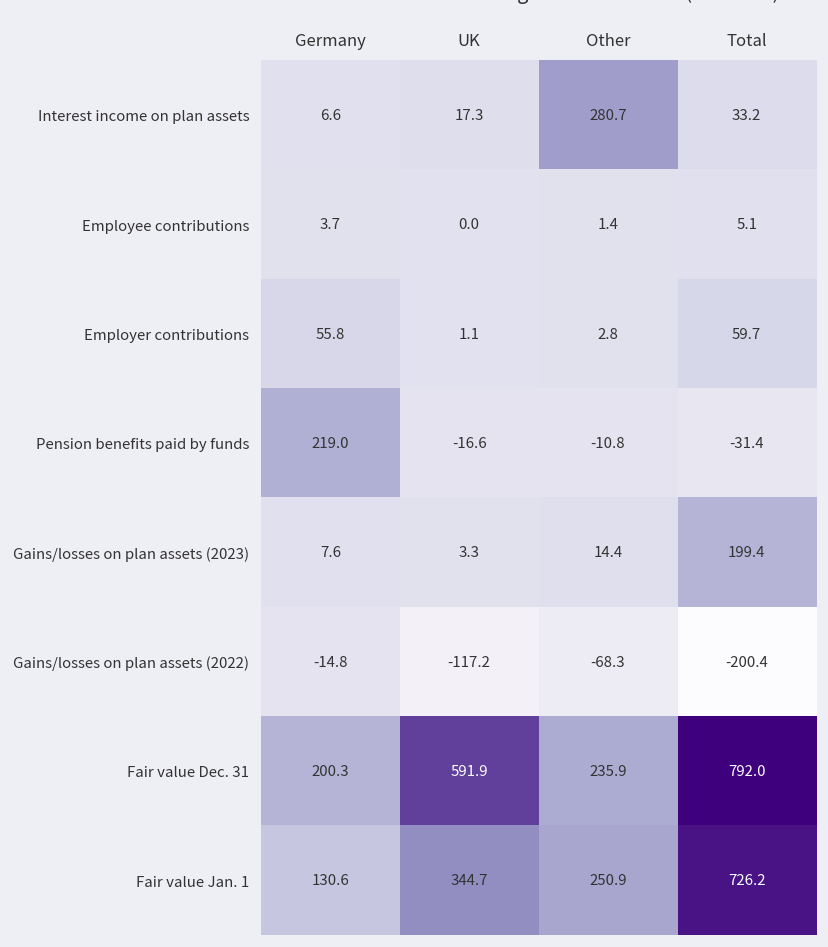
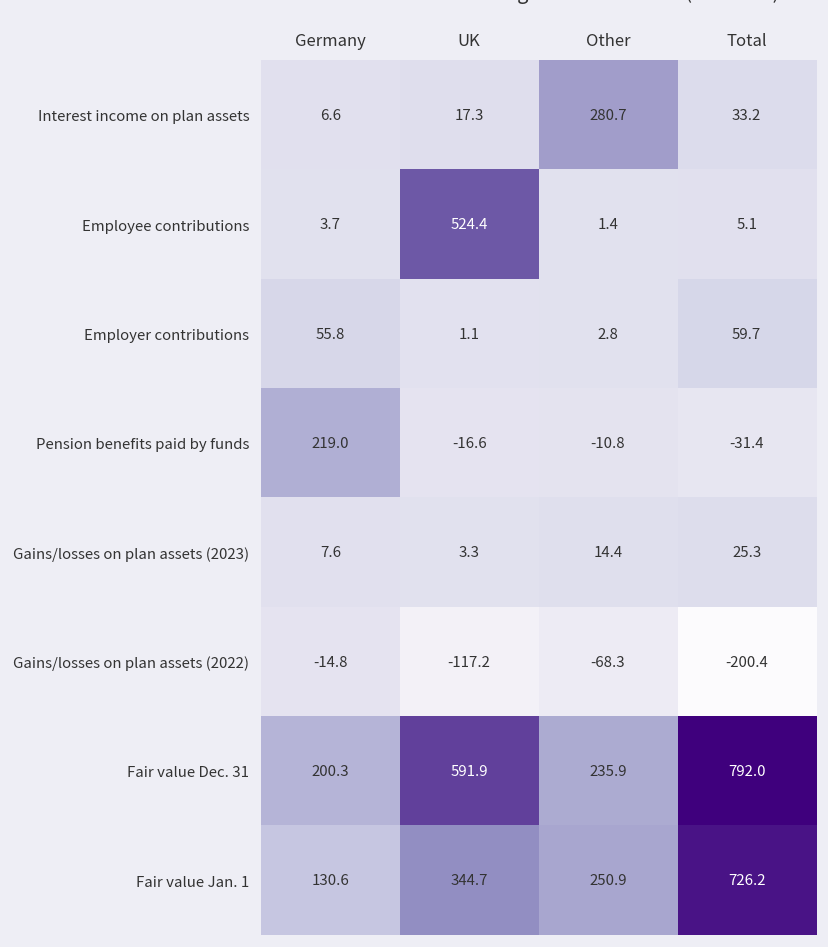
  {
    "Interest income on plan assets": {
      "Germany": 6.6,
      "UK": 17.3,
      "Other": 280.7,
      "Total": 33.2
    },
    "Employee contributions": {
      "Germany": 3.7,
-     "UK": 0.0,
+     "UK": 524.4,
      "Other": 1.4,
      "Total": 5.1
    },
    "Employer contributions": {
      "Germany": 55.8,
      "UK": 1.1,
      "Other": 2.8,
      "Total": 59.7
    },
    "Pension benefits paid by funds": {
      "Germany": 219.0,
      "UK": -16.6,
      "Other": -10.8,
      "Total": -31.4
    },
    "Gains/losses on plan assets (2023)": {
      "Germany": 7.6,
      "UK": 3.3,
      "Other": 14.4,
-     "Total": 199.4
+     "Total": 25.3
    },
    "Gains/losses on plan assets (2022)": {
      "Germany": -14.8,
      "UK": -117.2,
      "Other": -68.3,
      "Total": -200.4
    },
    "Fair value Dec. 31": {
      "Germany": 200.3,
      "UK": 591.9,
      "Other": 235.9,
      "Total": 792.0
    },
    "Fair value Jan. 1": {
      "Germany": 130.6,
      "UK": 344.7,
      "Other": 250.9,
      "Total": 726.2
    }
  }
